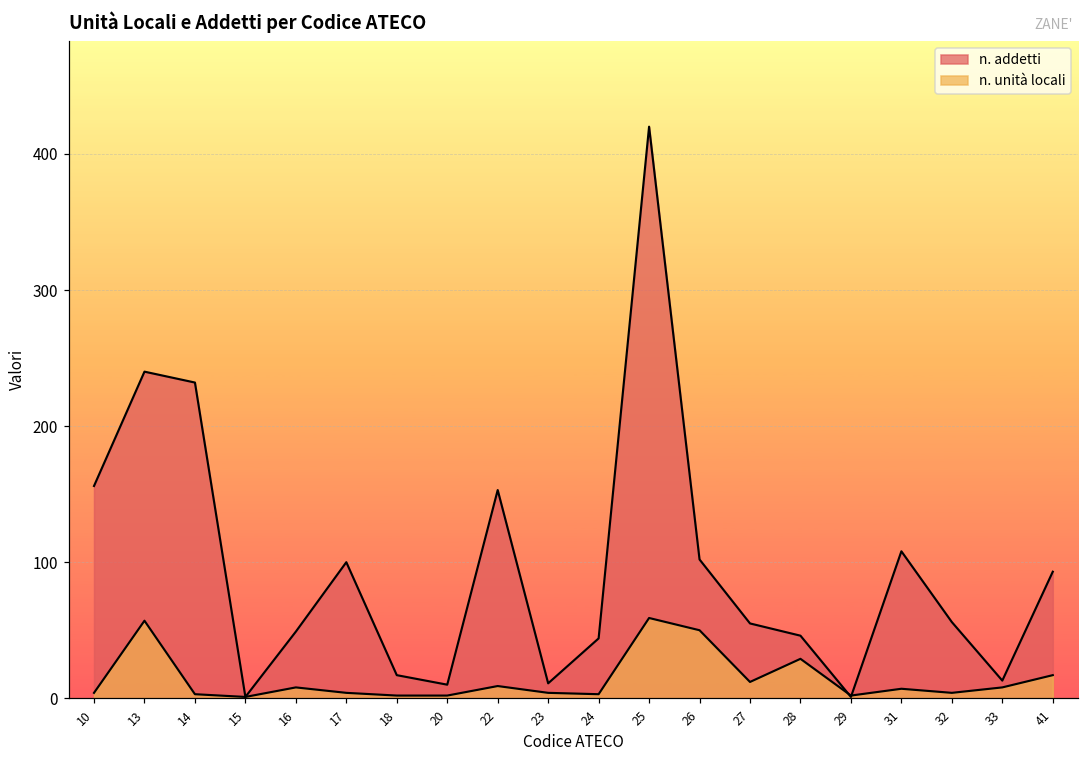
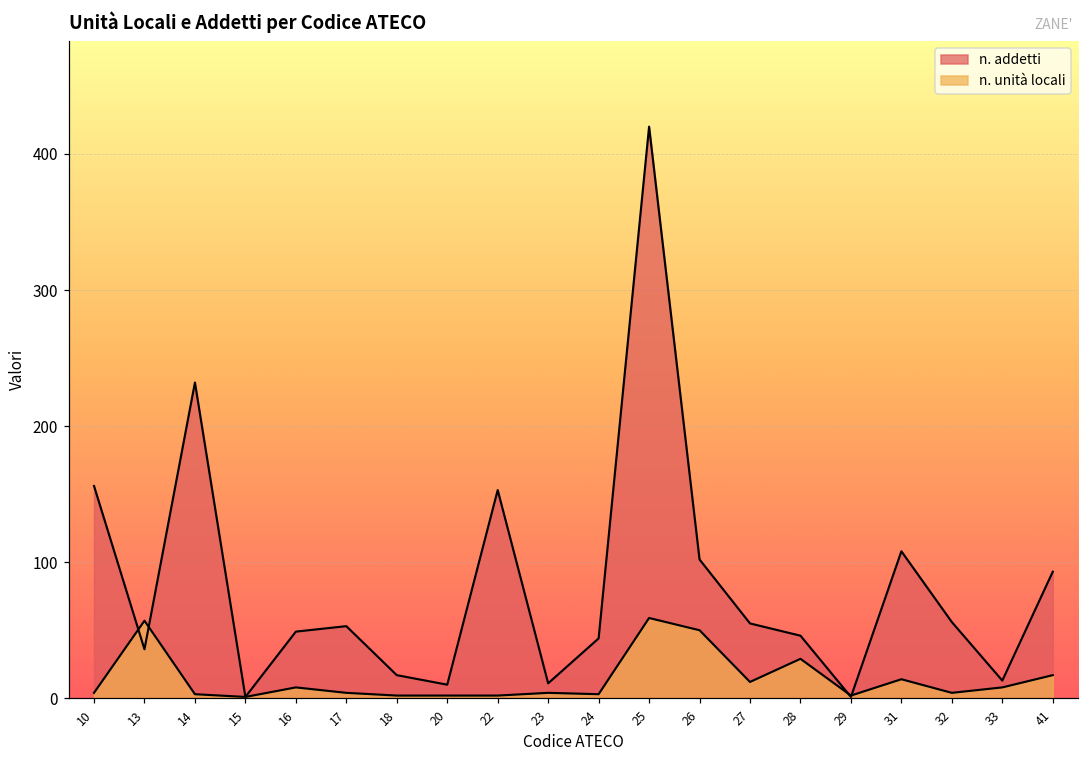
  {
    "n. addetti": {
      "10": 156,
-     "13": 240,
+     "13": 36,
      "14": 232,
      "16": 49,
-     "17": 100,
+     "17": 53,
      "18": 17,
      "20": 10,
      "22": 153,
      "23": 11,
      "24": 44,
      "25": 420,
      "26": 102,
      "27": 55,
      "28": 46,
      "31": 108,
      "32": 56,
      "33": 13,
      "41": 93
    },
    "n. unità locali": {
      "10": 4,
      "13": 57,
      "14": 3,
      "16": 8,
      "17": 4,
      "18": 2,
      "20": 2,
-     "22": 9,
+     "22": 2,
      "23": 4,
      "24": 3,
      "25": 59,
      "26": 50,
      "27": 12,
      "28": 29,
-     "31": 7,
+     "31": 14,
      "32": 4,
      "33": 8,
      "41": 17
    }
  }
